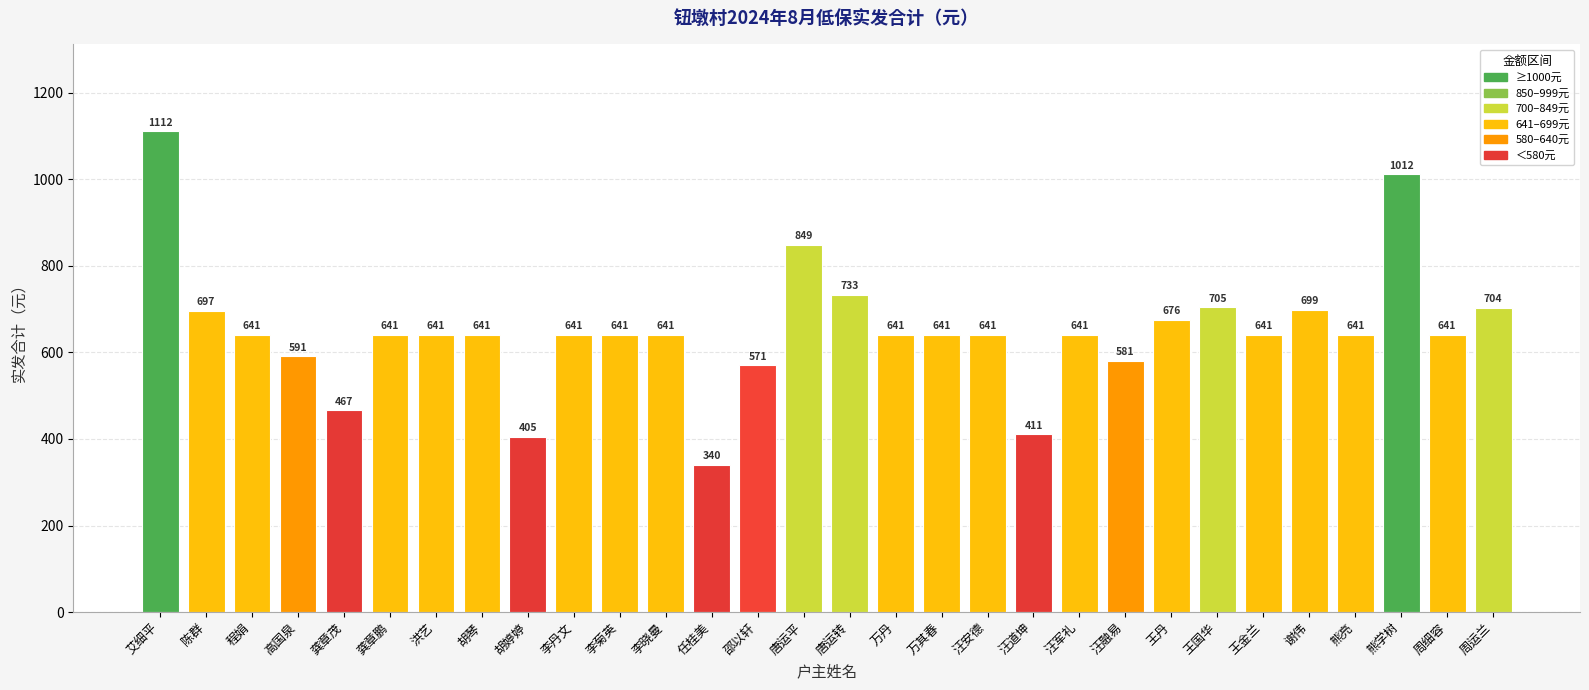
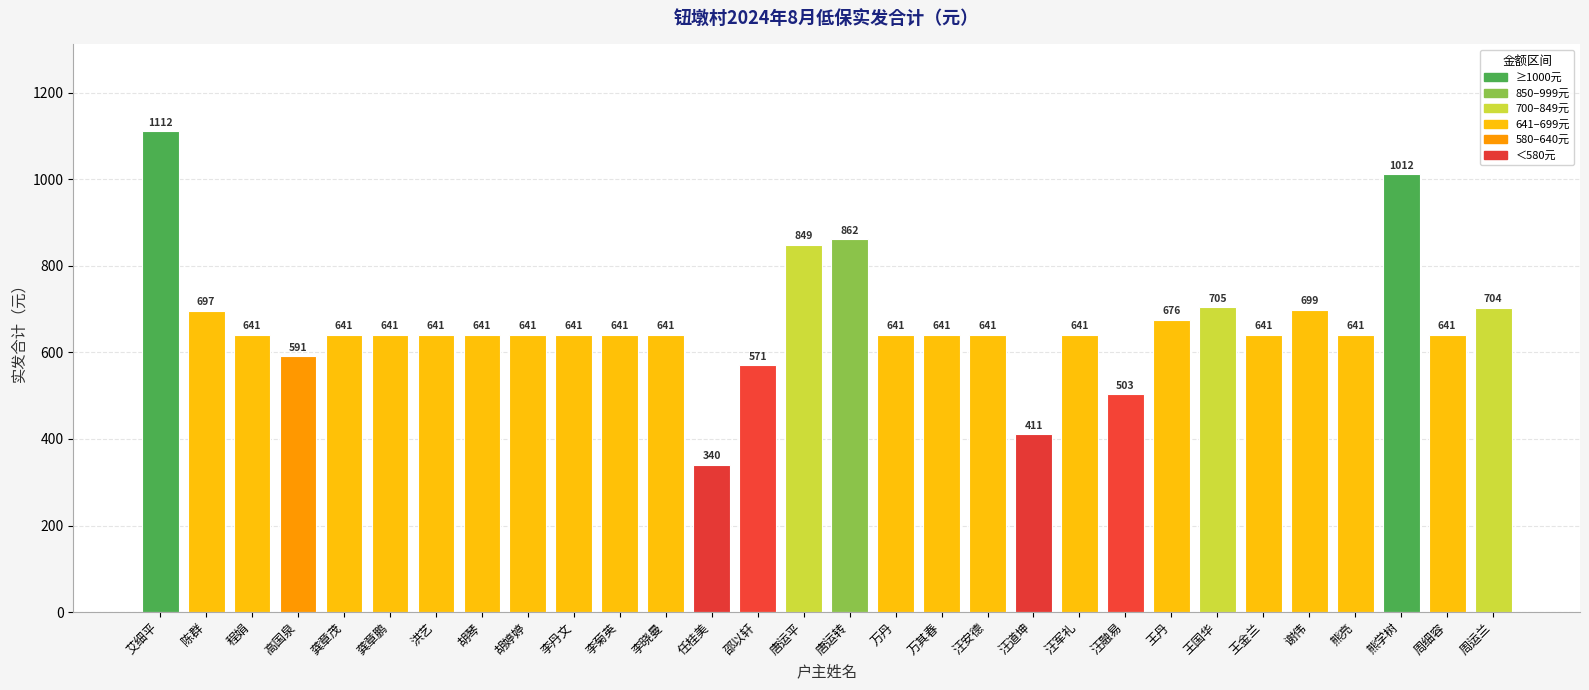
  {
    "艾细平": 1112,
    "陈群": 697,
    "程娟": 641,
    "高国泉": 591,
-   "龚章茂": 467,
+   "龚章茂": 641,
    "龚章鹏": 641,
    "洪艺": 641,
    "胡琴": 641,
-   "胡婷婷": 405,
+   "胡婷婷": 641,
    "李丹文": 641,
    "李菊英": 641,
    "李晓曼": 641,
    "任桂美": 340,
    "邵以轩": 571,
    "唐运平": 849,
-   "唐运转": 733,
+   "唐运转": 862,
    "万丹": 641,
    "万其春": 641,
    "汪安德": 641,
    "汪道坤": 411,
    "汪军礼": 641,
-   "汪融易": 581,
+   "汪融易": 503,
    "王丹": 676,
    "王国华": 705,
    "王金兰": 641,
    "谢伟": 699,
    "熊亮": 641,
    "熊学树": 1012,
    "周细容": 641,
    "周运兰": 704
  }
